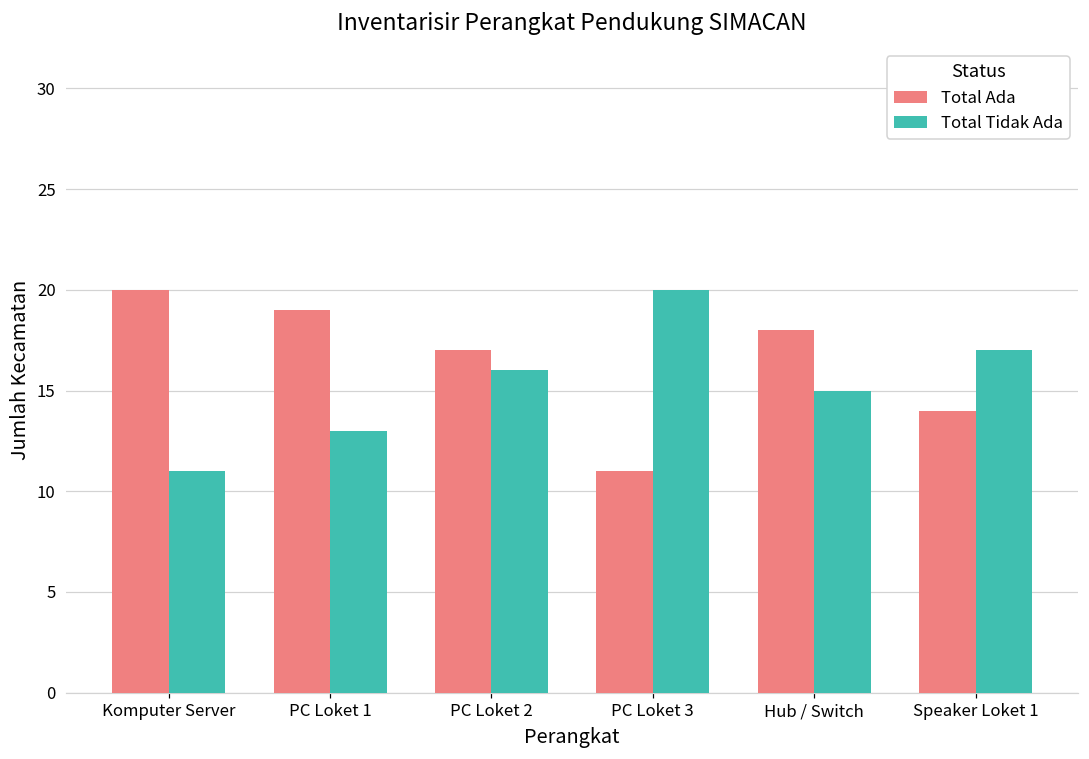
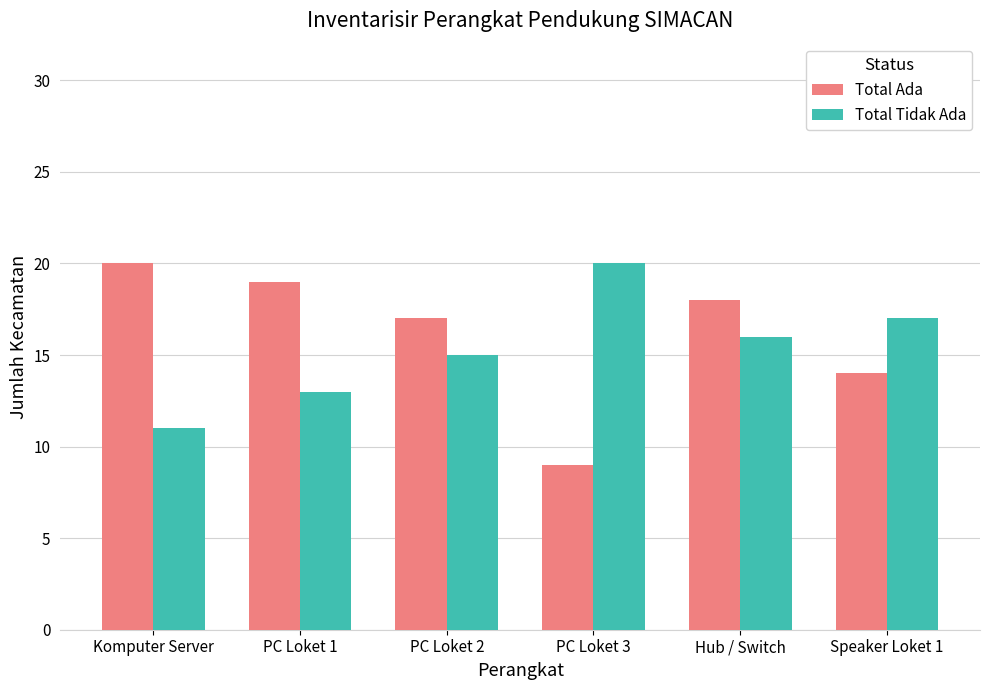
  {
    "Total Ada": {
      "Komputer Server": 20,
      "PC Loket 1": 19,
      "PC Loket 2": 17,
-     "PC Loket 3": 11,
+     "PC Loket 3": 9,
      "Hub / Switch": 18,
      "Speaker Loket 1": 14
    },
    "Total Tidak Ada": {
      "Komputer Server": 11.0,
      "PC Loket 1": 13.0,
-     "PC Loket 2": 16.0,
+     "PC Loket 2": 15.0,
      "PC Loket 3": 20.0,
-     "Hub / Switch": 15.0,
+     "Hub / Switch": 16.0,
      "Speaker Loket 1": 17.0
    }
  }
